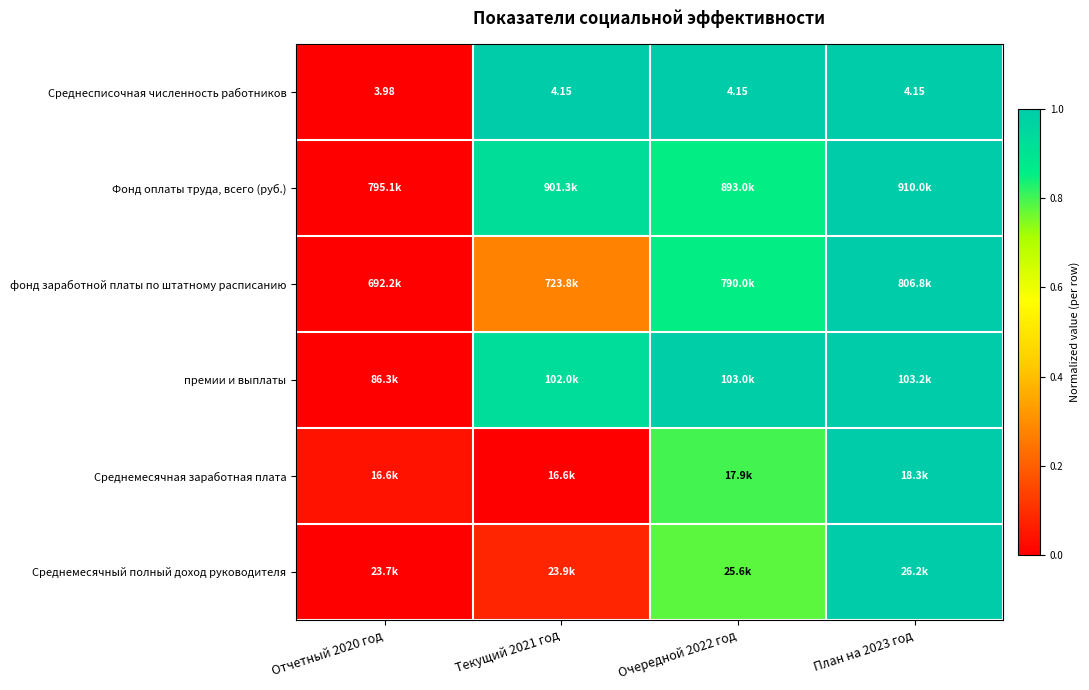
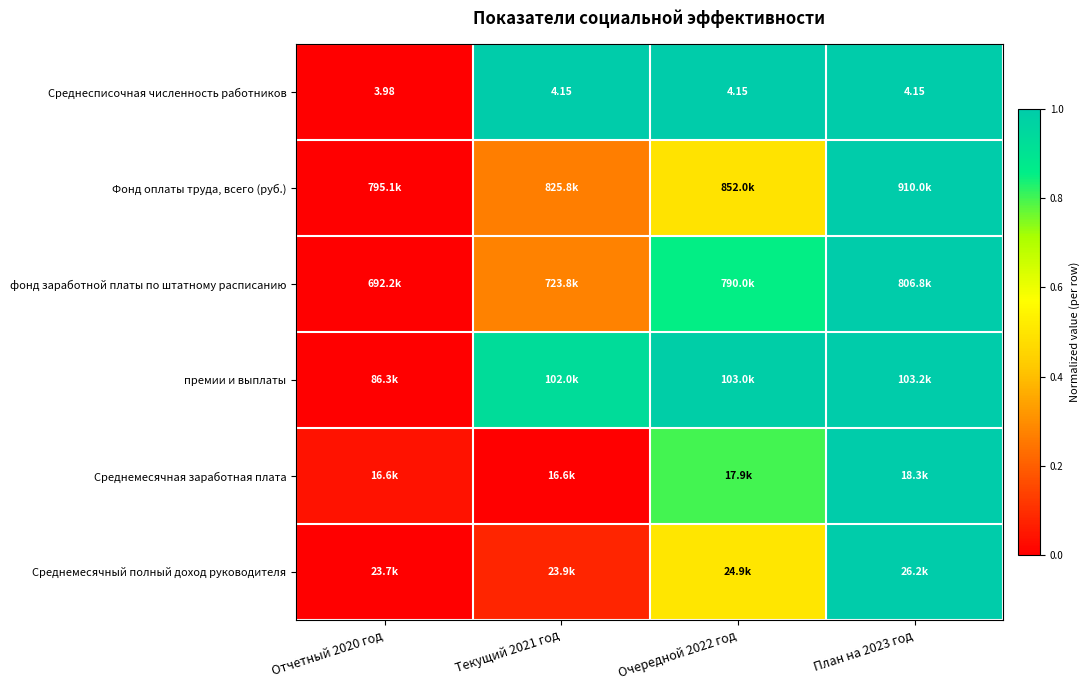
  {
    "Среднесписочная численность работников": {
      "Отчетный 2020 год": "3.98",
      "Текущий 2021 год": "4.15",
      "Очередной 2022 год": "4.15",
      "План на 2023 год": "4.15"
    },
    "Фонд оплаты труда, всего (руб.)": {
      "Отчетный 2020 год": "795.1k",
-     "Текущий 2021 год": "901.3k",
-     "Очередной 2022 год": "893.0k",
+     "Текущий 2021 год": "825.8k",
+     "Очередной 2022 год": "852.0k",
      "План на 2023 год": "910.0k"
    },
    "фонд заработной платы по штатному расписанию": {
      "Отчетный 2020 год": "692.2k",
      "Текущий 2021 год": "723.8k",
      "Очередной 2022 год": "790.0k",
      "План на 2023 год": "806.8k"
    },
    "премии и выплаты": {
      "Отчетный 2020 год": "86.3k",
      "Текущий 2021 год": "102.0k",
      "Очередной 2022 год": "103.0k",
      "План на 2023 год": "103.2k"
    },
    "Среднемесячная заработная плата": {
      "Отчетный 2020 год": "16.6k",
      "Текущий 2021 год": "16.6k",
      "Очередной 2022 год": "17.9k",
      "План на 2023 год": "18.3k"
    },
    "Среднемесячный полный доход руководителя": {
      "Отчетный 2020 год": "23.7k",
      "Текущий 2021 год": "23.9k",
-     "Очередной 2022 год": "25.6k",
+     "Очередной 2022 год": "24.9k",
      "План на 2023 год": "26.2k"
    }
  }
